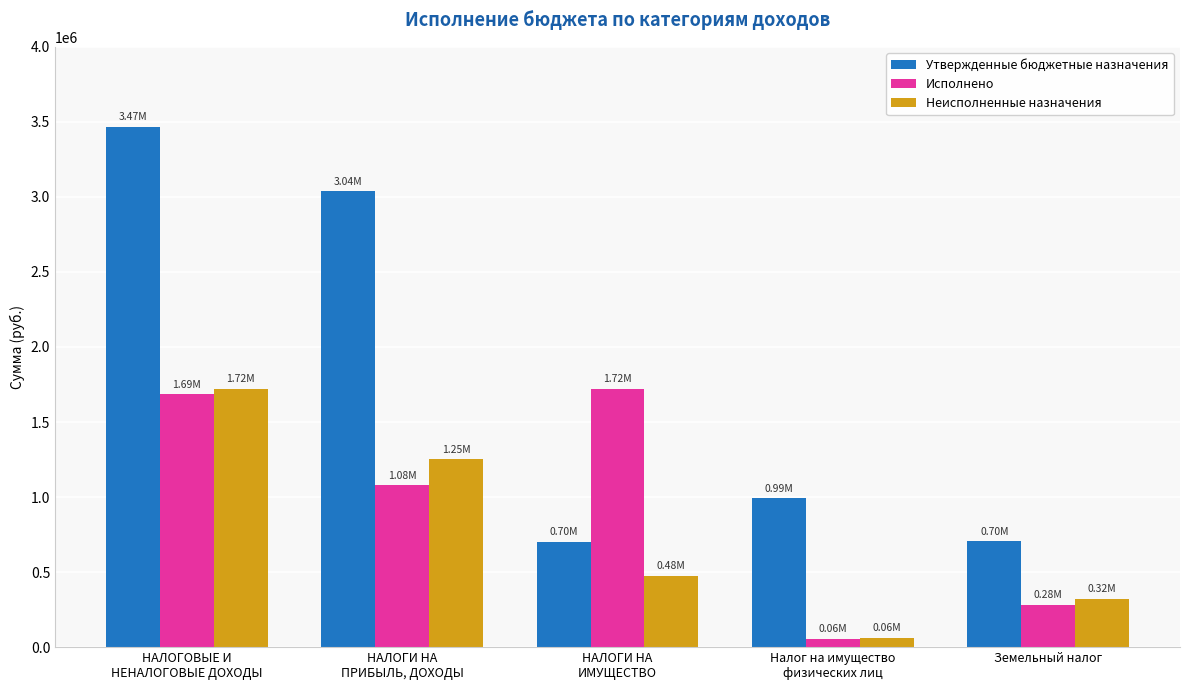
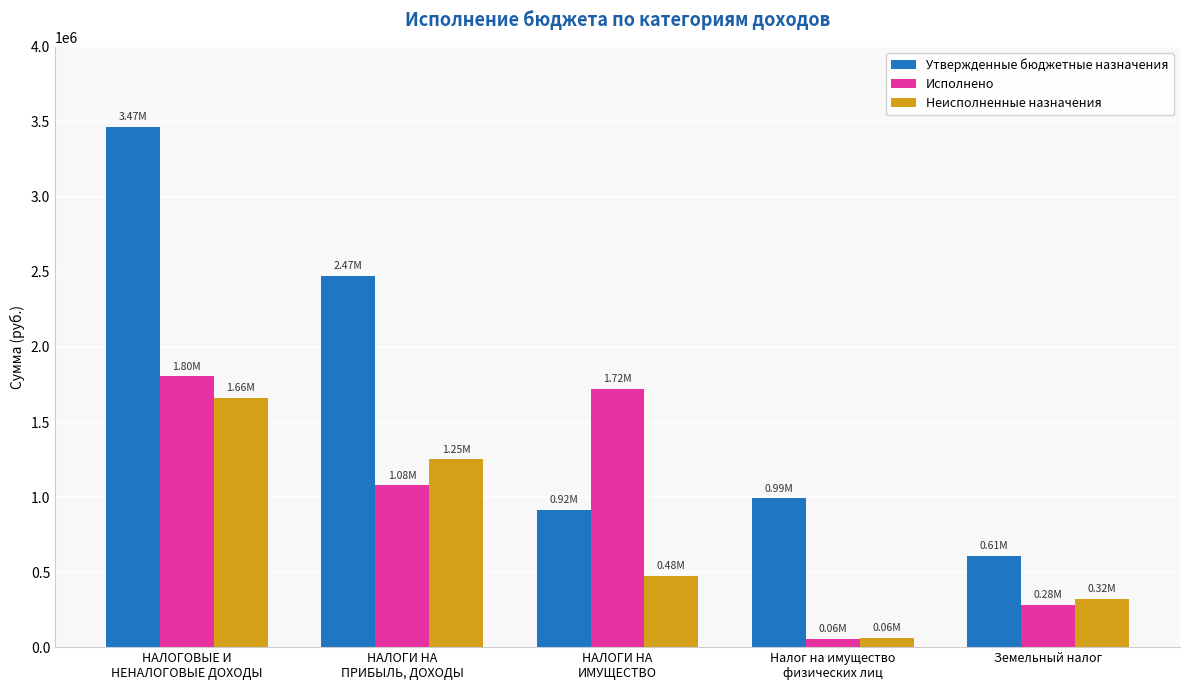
  {
    "Утвержденные бюджетные назначения": {
      "НАЛОГОВЫЕ И НЕНАЛОГОВЫЕ ДОХОДЫ": "3.47M",
-     "НАЛОГИ НА ПРИБЫЛЬ, ДОХОДЫ": "3.04M",
-     "НАЛОГИ НА ИМУЩЕСТВО": "0.70M",
+     "НАЛОГИ НА ПРИБЫЛЬ, ДОХОДЫ": "2.47M",
+     "НАЛОГИ НА ИМУЩЕСТВО": "0.92M",
      "Налог на имущество физических лиц": "0.99M",
-     "Земельный налог": "0.70M"
+     "Земельный налог": "0.61M"
    },
    "Исполнено": {
-     "НАЛОГОВЫЕ И НЕНАЛОГОВЫЕ ДОХОДЫ": "1.69M",
+     "НАЛОГОВЫЕ И НЕНАЛОГОВЫЕ ДОХОДЫ": "1.80M",
      "НАЛОГИ НА ПРИБЫЛЬ, ДОХОДЫ": "1.08M",
      "НАЛОГИ НА ИМУЩЕСТВО": "1.72M",
      "Налог на имущество физических лиц": "0.06M",
      "Земельный налог": "0.28M"
    },
    "Неисполненные назначения": {
-     "НАЛОГОВЫЕ И НЕНАЛОГОВЫЕ ДОХОДЫ": "1.72M",
+     "НАЛОГОВЫЕ И НЕНАЛОГОВЫЕ ДОХОДЫ": "1.66M",
      "НАЛОГИ НА ПРИБЫЛЬ, ДОХОДЫ": "1.25M",
      "НАЛОГИ НА ИМУЩЕСТВО": "0.48M",
      "Налог на имущество физических лиц": "0.06M",
      "Земельный налог": "0.32M"
    }
  }
